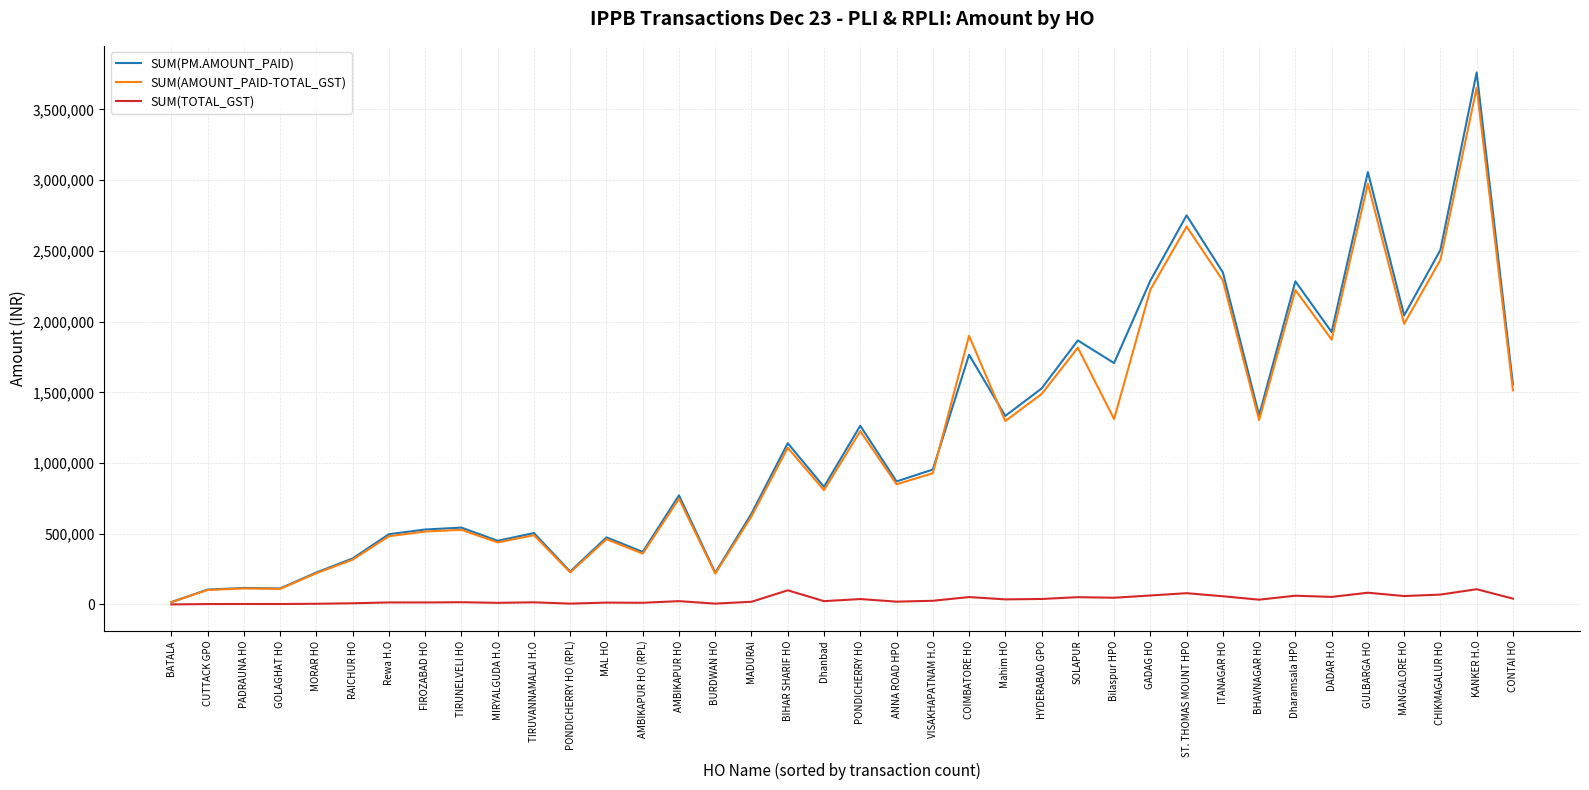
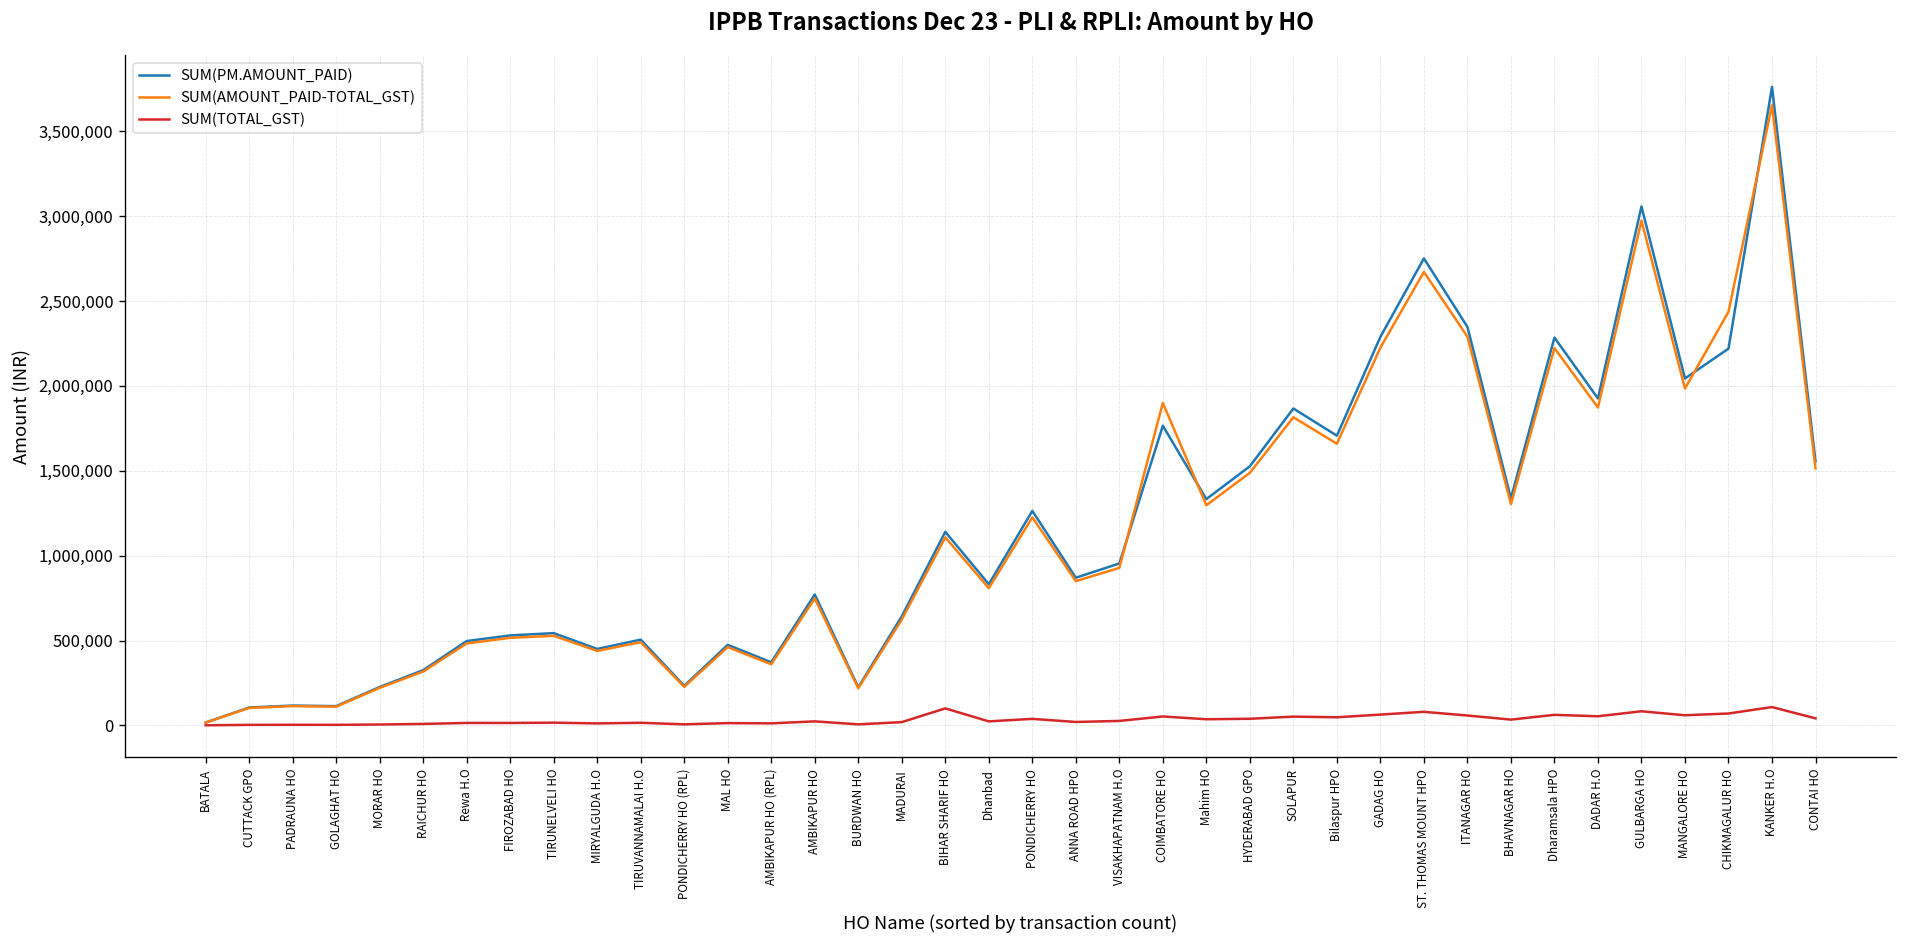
  {
    "SUM(PM.AMOUNT_PAID)": {
      "AMBIKAPUR HO": "770,000",
      "MADURAI": "640,000",
      "BIHAR SHARIF HO": "1,140,000",
      "Dhanbad": "830,000",
      "PONDICHERRY HO": "1,260,000",
      "ANNA ROAD HPO": "870,000",
      "VISAKHAPATNAM H.O": "950,000",
      "COIMBATORE HO": "1,770,000",
      "Mahim HO": "1,330,000",
      "HYDERABAD GPO": "1,530,000",
      "SOLAPUR": "1,870,000",
      "Bilaspur HPO": "1,710,000",
      "GADAG HO": "2,290,000",
      "ST. THOMAS MOUNT HPO": "2,750,000",
      "ITANAGAR HO": "2,350,000",
      "BHAVNAGAR HO": "1,340,000",
      "Dharamsala HPO": "2,280,000",
      "DADAR H.O": "1,930,000",
      "GULBARGA HO": "3,060,000",
      "MANGALORE HO": "2,040,000",
-     "CHIKMAGALUR HO": "2,510,000",
+     "CHIKMAGALUR HO": "2,220,000",
      "KANKER H.O": "3,760,000",
      "CONTAI HO": "1,560,000"
    },
    "SUM(AMOUNT_PAID-TOTAL_GST)": {
      "AMBIKAPUR HO": "750,000",
      "MADURAI": "620,000",
      "BIHAR SHARIF HO": "1,110,000",
      "Dhanbad": "810,000",
      "PONDICHERRY HO": "1,230,000",
      "ANNA ROAD HPO": "850,000",
      "VISAKHAPATNAM H.O": "930,000",
      "COIMBATORE HO": "1,900,000",
      "Mahim HO": "1,300,000",
      "HYDERABAD GPO": "1,490,000",
      "SOLAPUR": "1,820,000",
-     "Bilaspur HPO": "1,310,000",
+     "Bilaspur HPO": "1,660,000",
      "GADAG HO": "2,230,000",
      "ST. THOMAS MOUNT HPO": "2,670,000",
      "ITANAGAR HO": "2,290,000",
      "BHAVNAGAR HO": "1,300,000",
      "Dharamsala HPO": "2,220,000",
      "DADAR H.O": "1,870,000",
      "GULBARGA HO": "2,970,000",
      "MANGALORE HO": "1,980,000",
      "CHIKMAGALUR HO": "2,440,000",
      "KANKER H.O": "3,650,000",
      "CONTAI HO": "1,510,000"
    },
    "SUM(TOTAL_GST)": {
      "CUTTACK GPO": "0",
      "PADRAUNA HO": "0",
      "GOLAGHAT HO": "0",
      "MORAR HO": "0",
      "RAICHUR HO": "10,000",
      "Rewa H.O": "10,000",
      "FIROZABAD HO": "10,000",
      "TIRUNELVELI HO": "20,000",
      "MIRYALGUDA H.O": "10,000",
      "TIRUVANNAMALAI H.O": "20,000",
      "PONDICHERRY HO (RPL)": "10,000",
      "MAL HO": "10,000",
      "AMBIKAPUR HO (RPL)": "10,000",
      "AMBIKAPUR HO": "20,000",
      "BURDWAN HO": "10,000",
      "MADURAI": "20,000",
      "BIHAR SHARIF HO": "100,000",
      "Dhanbad": "20,000",
      "PONDICHERRY HO": "40,000",
      "ANNA ROAD HPO": "20,000",
      "VISAKHAPATNAM H.O": "30,000",
      "COIMBATORE HO": "50,000",
      "Mahim HO": "40,000",
      "HYDERABAD GPO": "40,000",
      "SOLAPUR": "50,000",
      "Bilaspur HPO": "50,000",
      "GADAG HO": "60,000",
      "ST. THOMAS MOUNT HPO": "80,000",
      "ITANAGAR HO": "60,000",
      "BHAVNAGAR HO": "30,000",
      "Dharamsala HPO": "60,000",
      "DADAR H.O": "50,000",
      "GULBARGA HO": "80,000",
      "MANGALORE HO": "60,000",
      "CHIKMAGALUR HO": "70,000",
      "KANKER H.O": "110,000",
      "CONTAI HO": "40,000"
    }
  }
